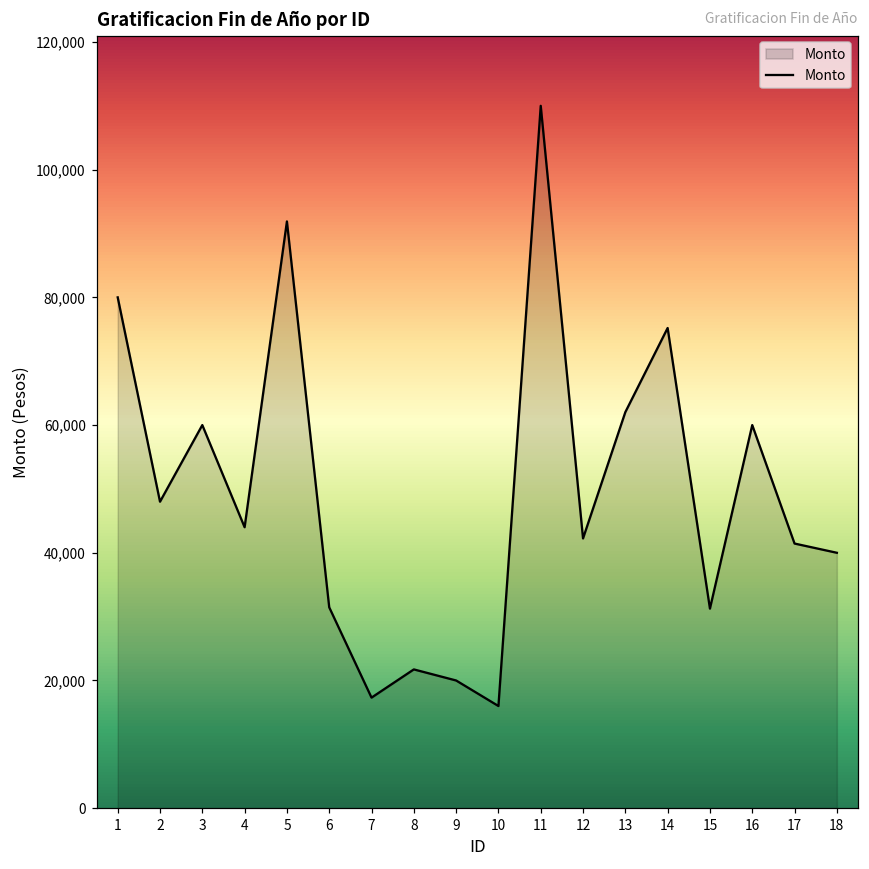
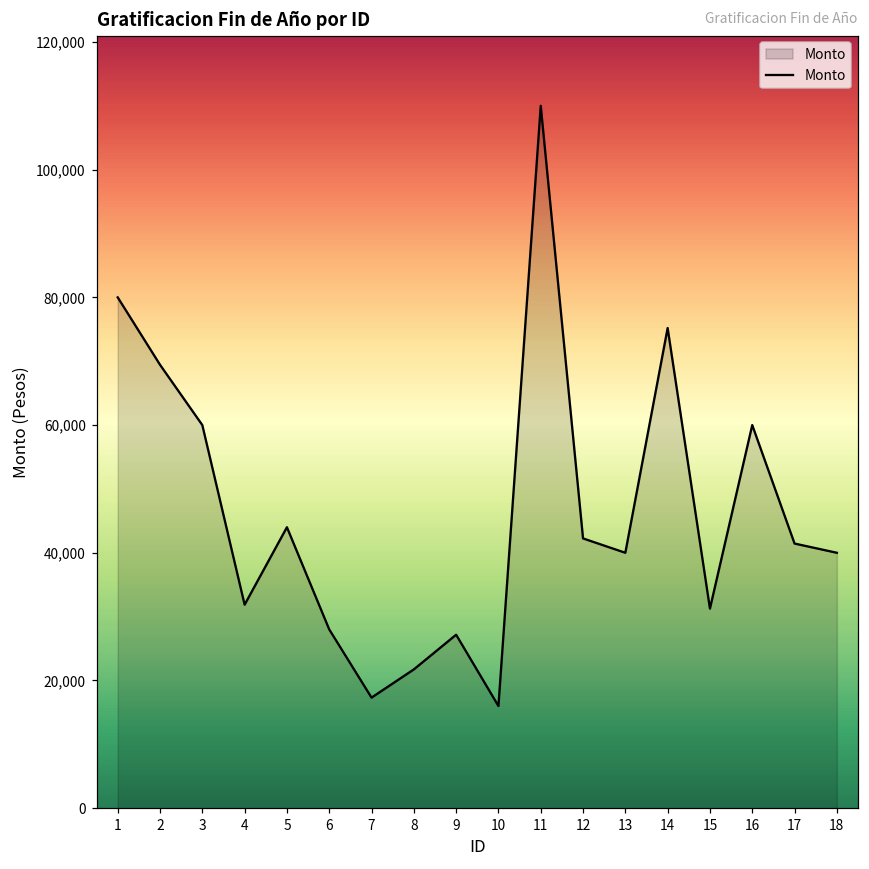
  {
    "1": "80,000",
-   "2": "48,000",
+   "2": "69,000",
    "3": "60,000",
-   "4": "44,000",
-   "5": "92,000",
-   "6": "31,000",
+   "4": "32,000",
+   "5": "44,000",
+   "6": "28,000",
    "7": "17,000",
    "8": "22,000",
-   "9": "20,000",
+   "9": "27,000",
    "10": "16,000",
    "11": "110,000",
    "12": "42,000",
-   "13": "62,000",
+   "13": "40,000",
    "14": "75,000",
    "15": "31,000",
    "16": "60,000",
    "17": "41,000",
    "18": "40,000"
  }
